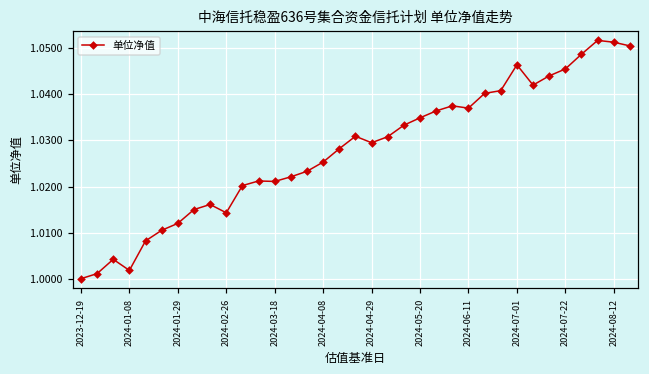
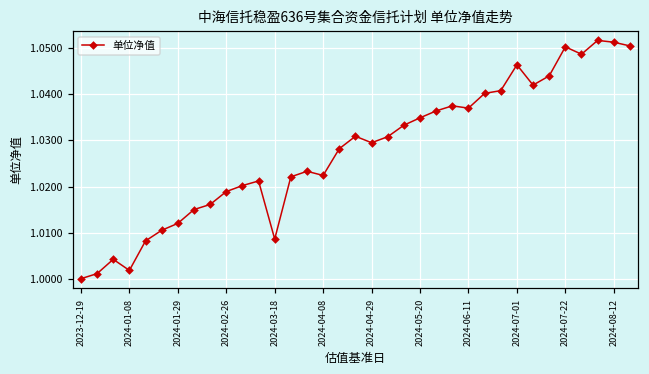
  {
    "2023-12-19": 1.000,
    "2024-01-08": 1.002,
    "2024-01-29": 1.012,
-   "2024-02-26": 1.014,
-   "2024-03-18": 1.021,
-   "2024-04-08": 1.025,
+   "2024-02-26": 1.019,
+   "2024-03-18": 1.009,
+   "2024-04-08": 1.022,
    "2024-04-29": 1.030,
    "2024-05-20": 1.035,
    "2024-06-11": 1.037,
    "2024-07-01": 1.046,
-   "2024-07-22": 1.046,
+   "2024-07-22": 1.050,
    "2024-08-12": 1.051
  }
